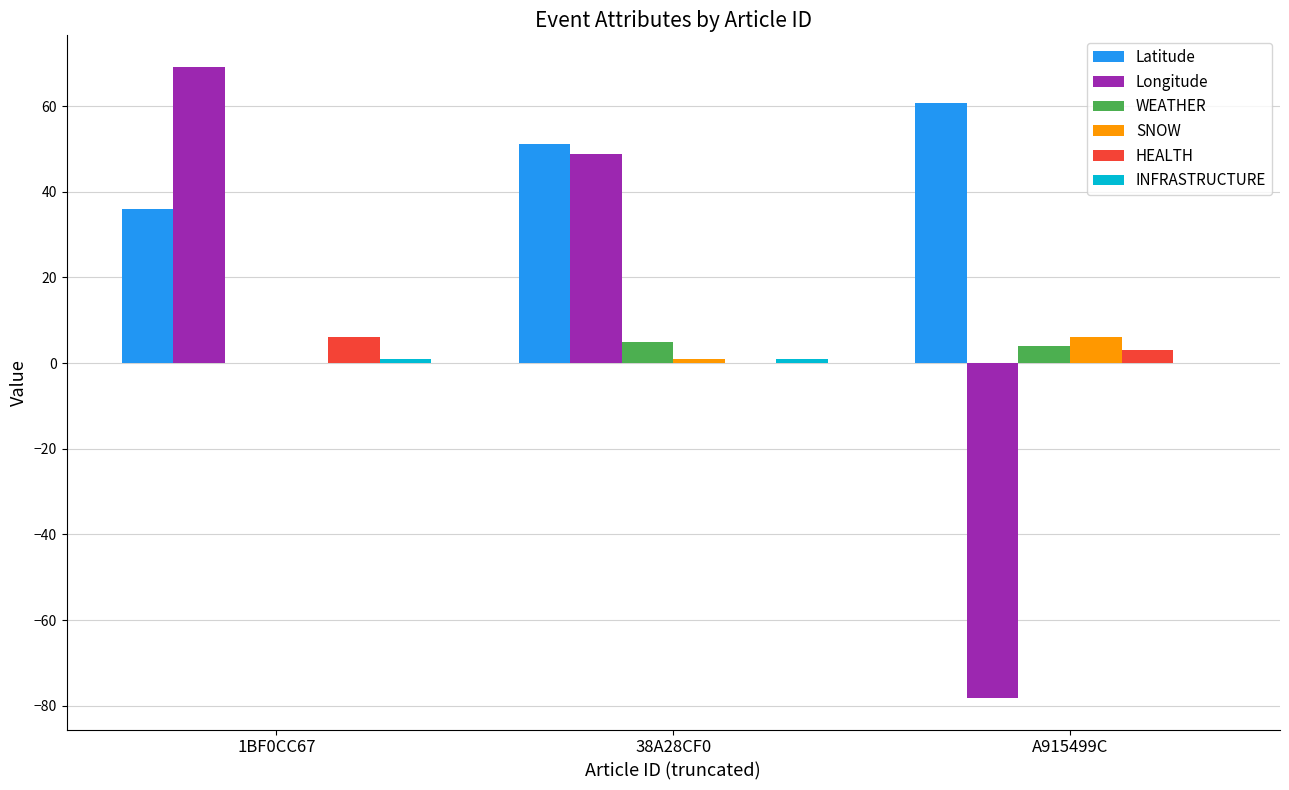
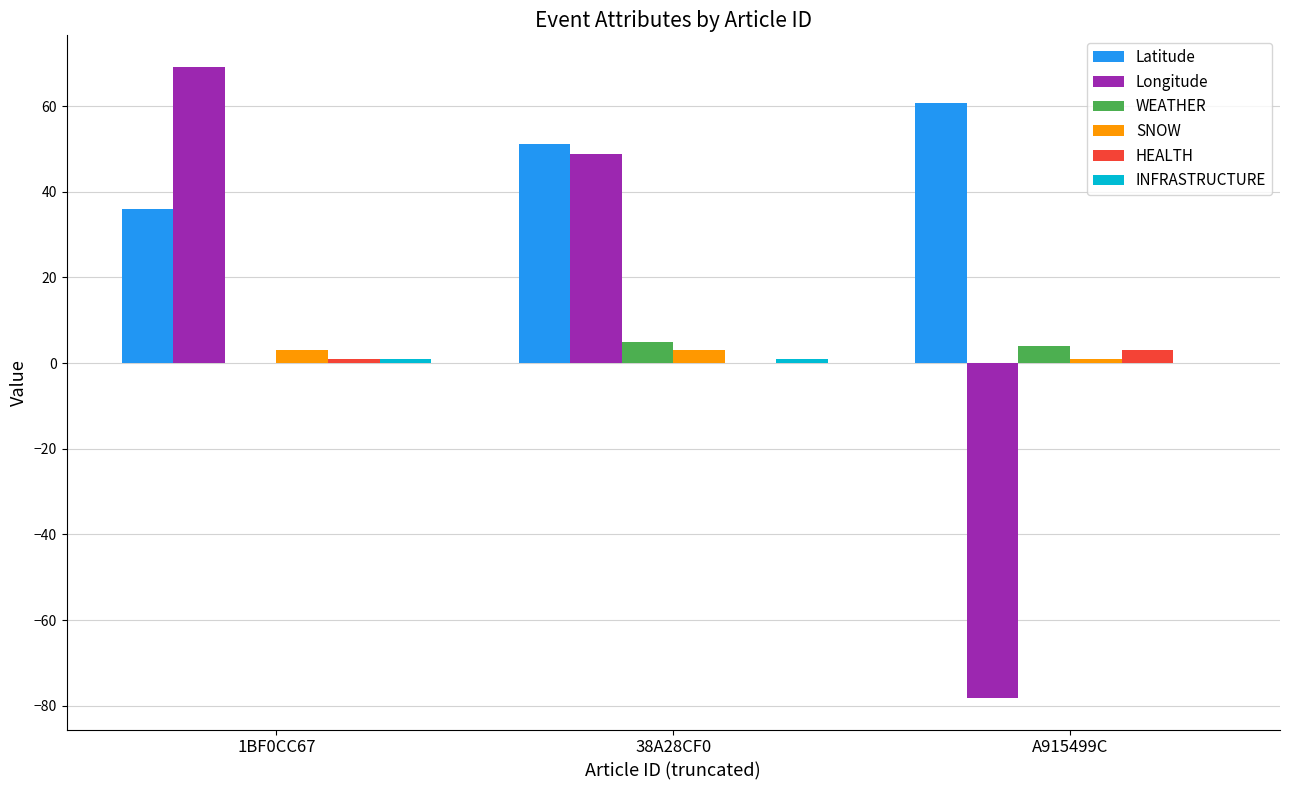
  {
    "Longitude": {
      "1BF0CC67": 69,
      "38A28CF0": 49,
      "A915499C": -78
    },
    "WEATHER": {
      "1BF0CC67": 0,
      "38A28CF0": 5,
      "A915499C": 4
    },
    "SNOW": {
-     "1BF0CC67": 0,
-     "38A28CF0": 1,
-     "A915499C": 6
+     "1BF0CC67": 3,
+     "38A28CF0": 3,
+     "A915499C": 1
    },
    "HEALTH": {
-     "1BF0CC67": 6,
+     "1BF0CC67": 1,
      "38A28CF0": 0,
      "A915499C": 3
    }
  }
